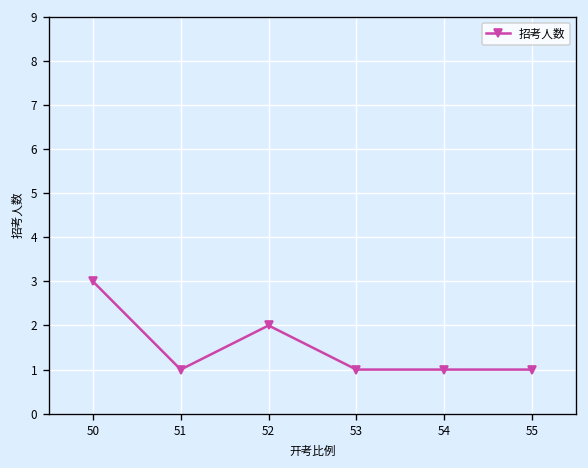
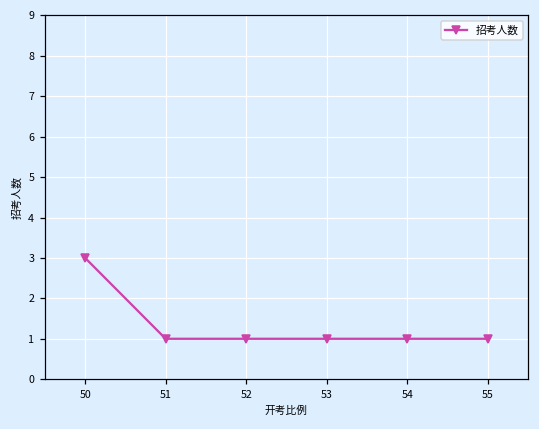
  {
    "50": 3,
    "51": 1,
-   "52": 2,
+   "52": 1,
    "53": 1,
    "54": 1,
    "55": 1
  }
